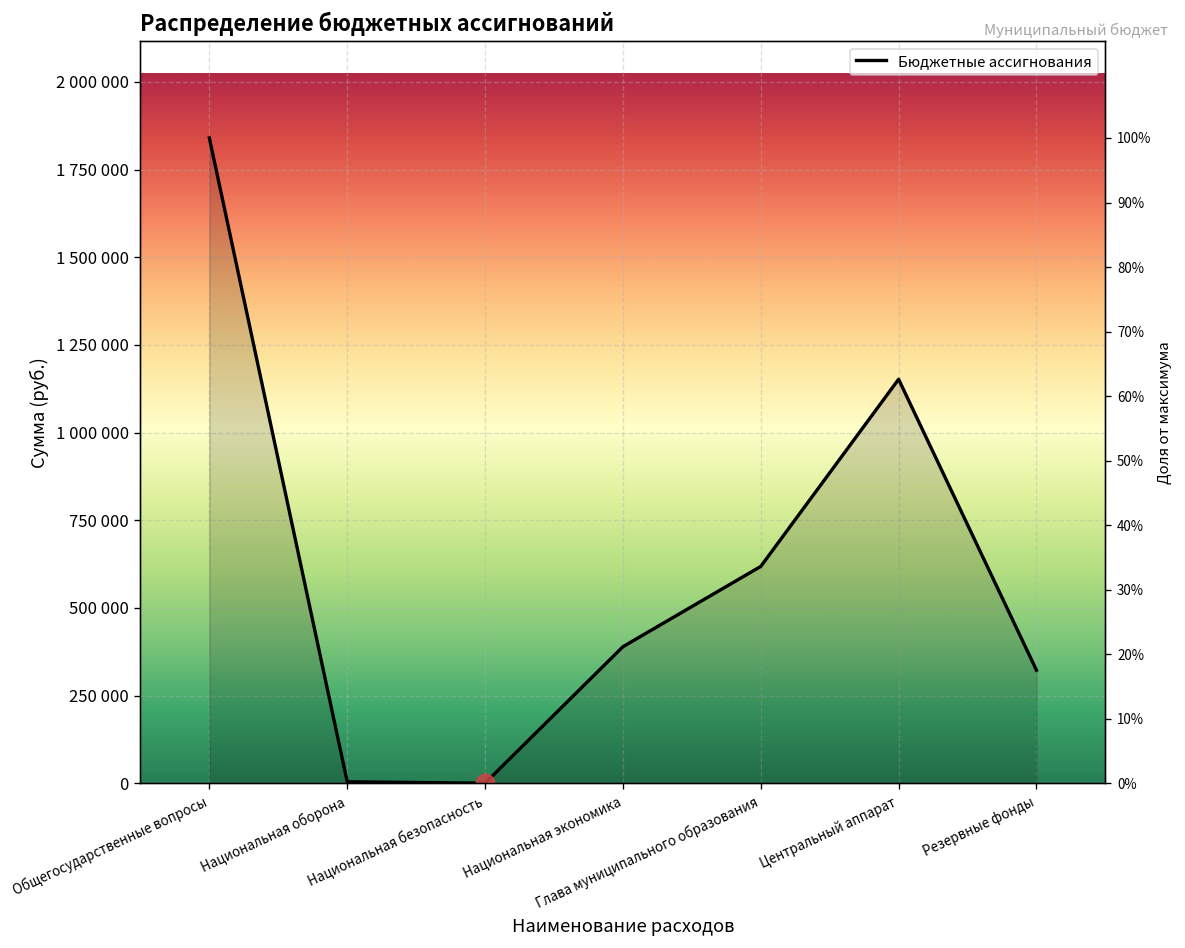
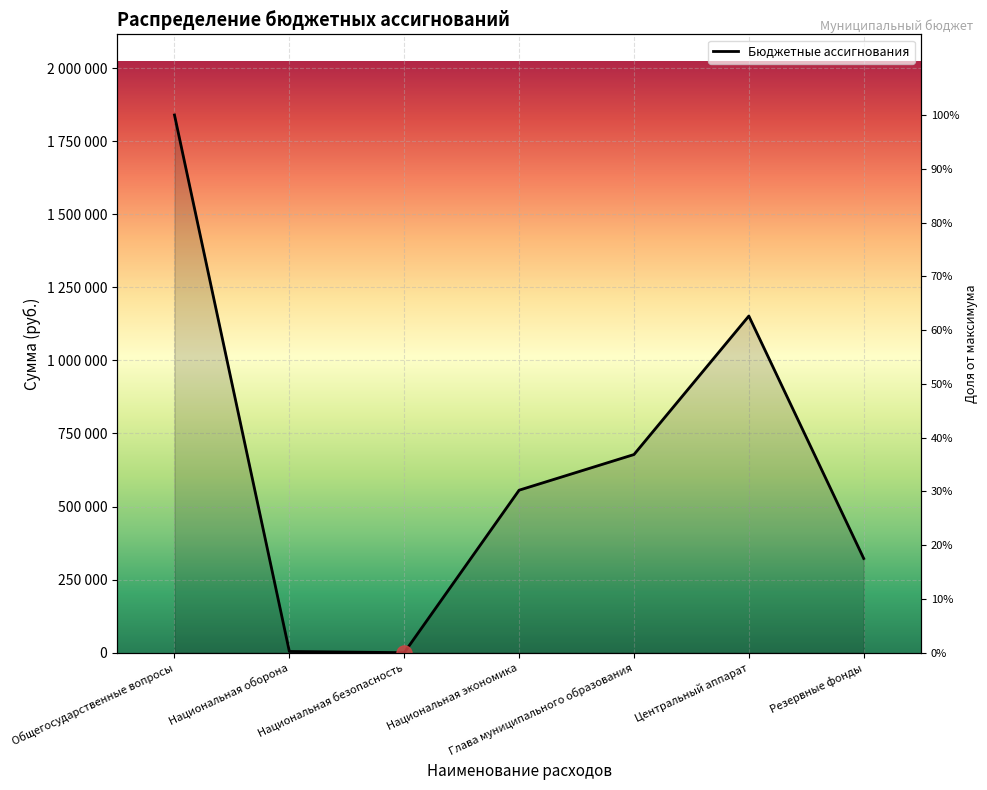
  {
    "Бюджетные ассигнования": {
      "Общегосударственные вопросы": 1840000,
      "Национальная оборона": 0,
-     "Национальная экономика": 390000,
-     "Глава муниципального образования": 620000,
+     "Национальная экономика": 560000,
+     "Глава муниципального образования": 680000,
      "Центральный аппарат": 1150000,
      "Резервные фонды": 320000
    }
  }
